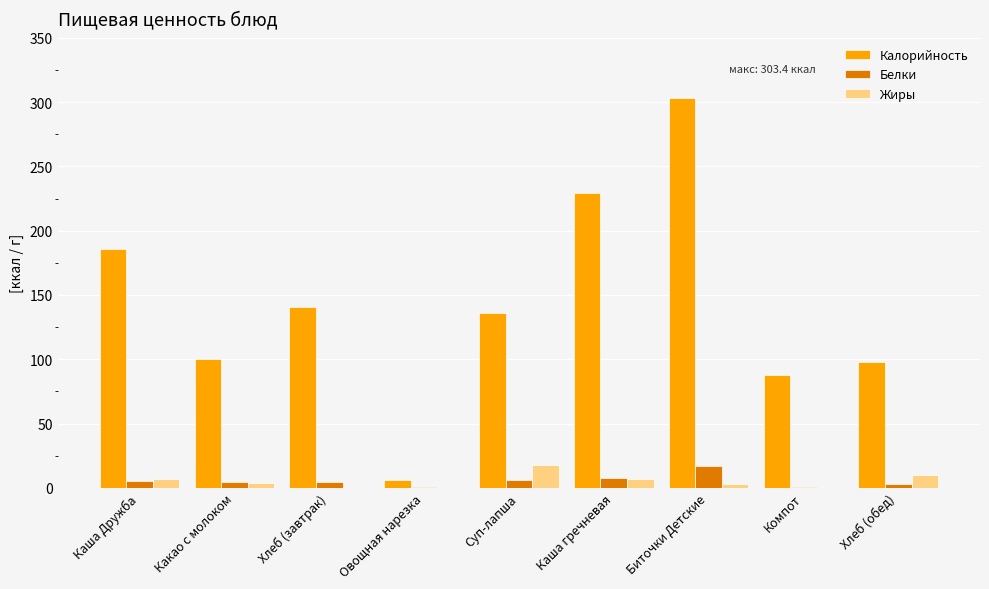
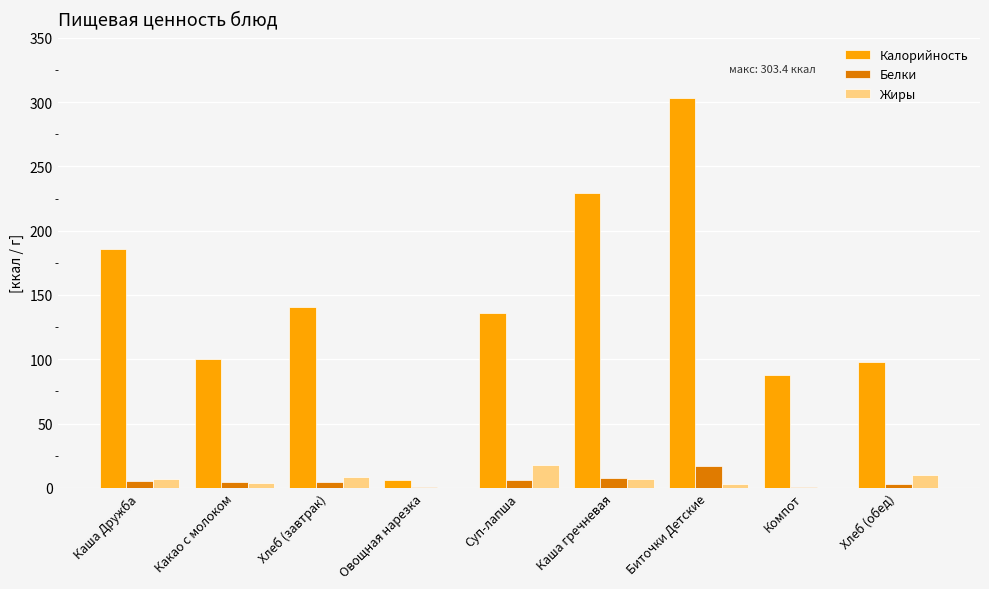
  {
    "Жиры": {
      "Каша Дружба": 7,
      "Какао с молоком": 4,
-     "Хлеб (завтрак)": 1,
+     "Хлеб (завтрак)": 9,
      "Овощная нарезка": 0,
      "Суп-лапша": 18,
      "Каша гречневая": 7,
      "Биточки Детские": 3,
      "Хлеб (обед)": 10
    }
  }
